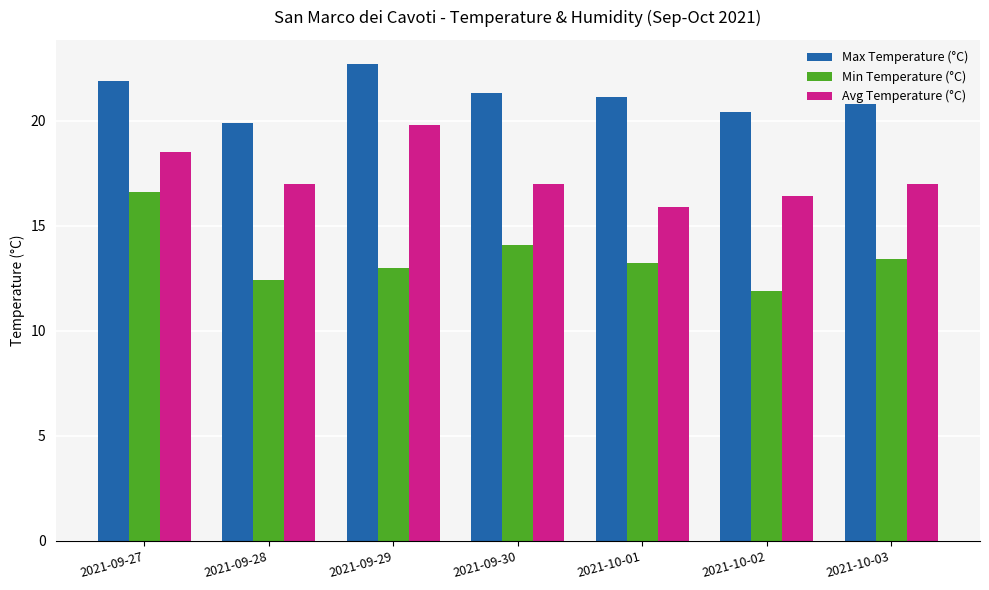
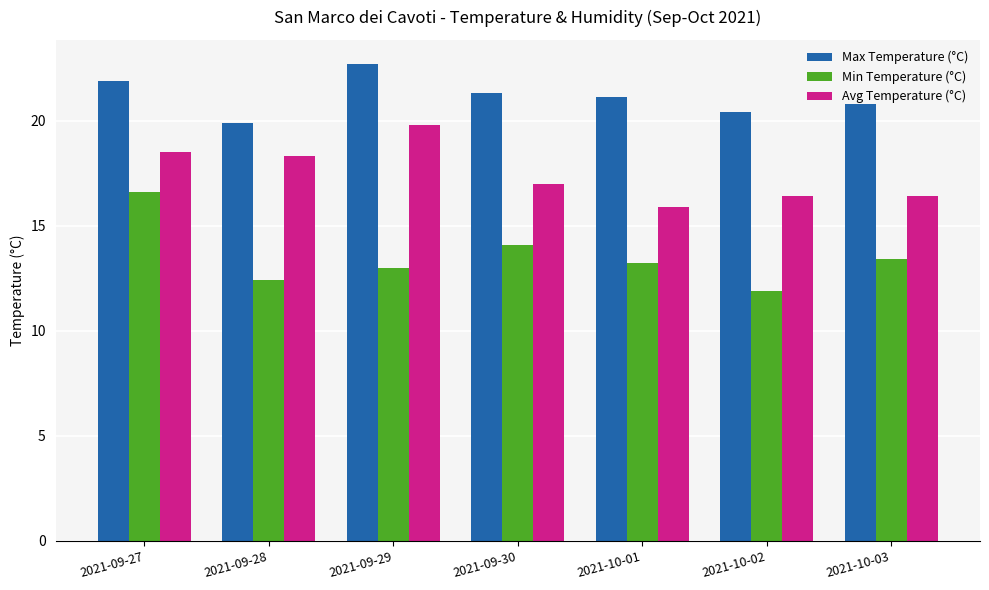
  {
    "Max Temperature (°C)": {
      "2021-09-27": 21.9,
      "2021-09-28": 19.9,
      "2021-09-29": 22.7,
      "2021-09-30": 21.3,
      "2021-10-01": 21.1,
      "2021-10-02": 20.4,
      "2021-10-03": 20.8
    },
    "Min Temperature (°C)": {
      "2021-09-27": 16.6,
      "2021-09-28": 12.4,
      "2021-09-29": 13.0,
      "2021-09-30": 14.1,
      "2021-10-01": 13.2,
      "2021-10-02": 11.9,
      "2021-10-03": 13.4
    },
    "Avg Temperature (°C)": {
      "2021-09-27": 18.5,
-     "2021-09-28": 17.0,
+     "2021-09-28": 18.3,
      "2021-09-29": 19.8,
      "2021-09-30": 17.0,
      "2021-10-01": 15.9,
      "2021-10-02": 16.4,
-     "2021-10-03": 17.0
+     "2021-10-03": 16.4
    }
  }
